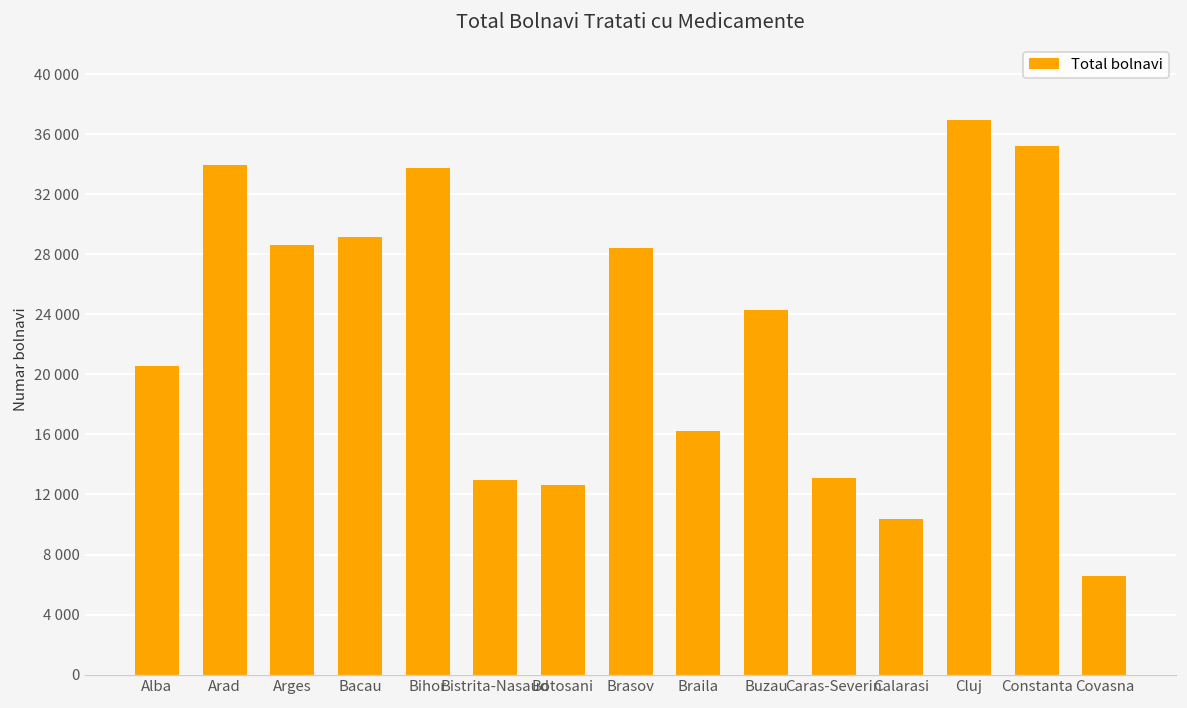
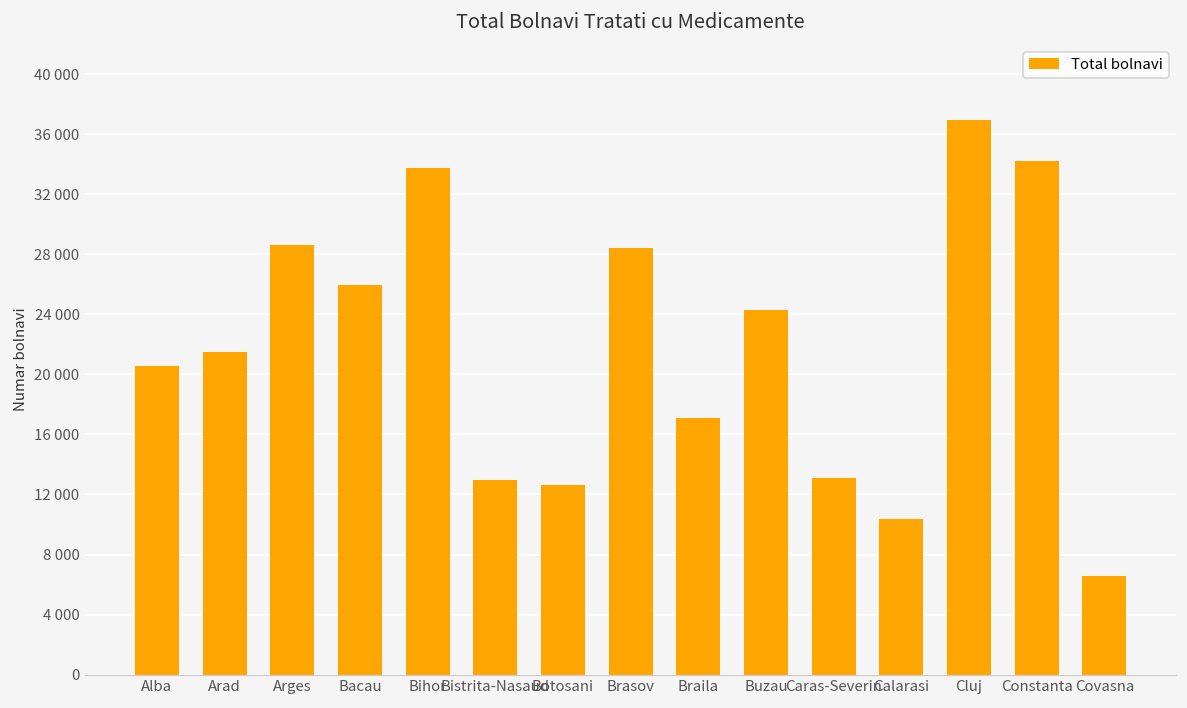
  {
    "Alba": 20600,
-   "Arad": 34000,
+   "Arad": 21500,
    "Arges": 28600,
-   "Bacau": 29200,
+   "Bacau": 25900,
    "Brasov": 28400,
-   "Braila": 16200,
+   "Braila": 17100,
    "Buzau": 24300,
    "Caras-Severin": 13100,
    "Cluj": 37000,
-   "Constanta": 35200,
+   "Constanta": 34200,
    "Covasna": 6600
  }
